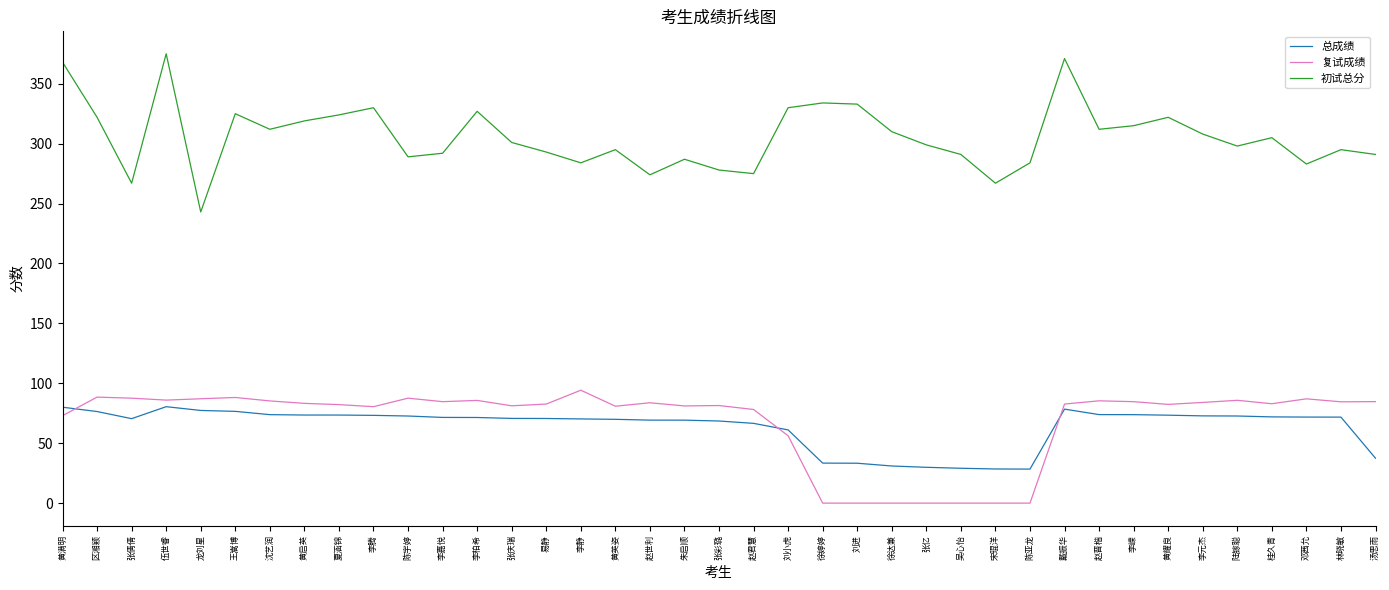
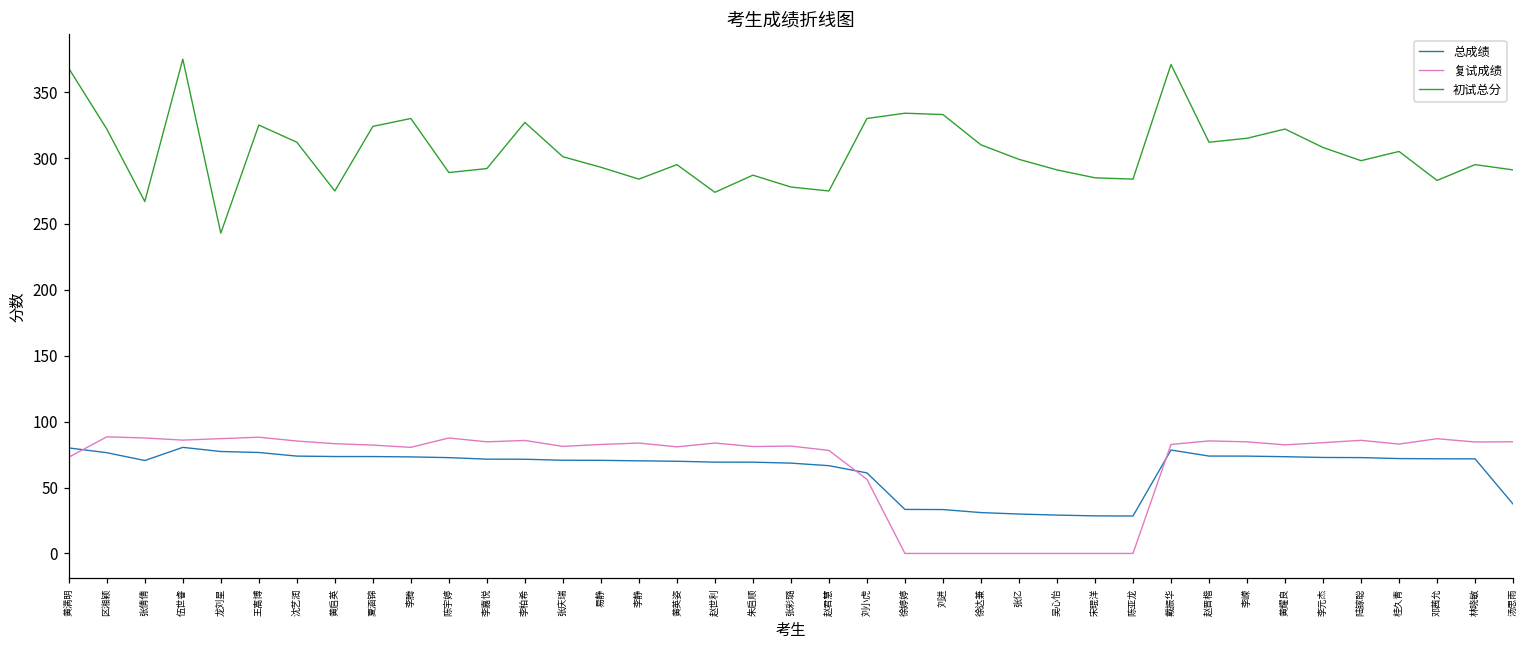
  {
    "总成绩": {
      "黄满明": 80,
      "区湘颖": 76,
      "张倩倩": 71,
      "伍世睿": 80,
      "龙刘星": 77,
      "王嵩博": 77,
      "沈艺润": 74,
      "黄启英": 74,
      "夏涵锦": 74,
      "李腾": 73,
      "陈宇婷": 73,
      "李嘉悦": 72,
      "李柏希": 71,
      "张庆瑞": 71,
      "易静": 71,
      "李静": 70,
      "黄英姿": 70,
      "赵世利": 69,
      "朱启顺": 69,
      "张彩璐": 69,
      "赵君慧": 67,
      "刘小虎": 61,
      "徐婷婷": 33,
      "刘进": 33,
      "徐达兼": 31,
      "张亿": 30,
      "吴心怡": 29,
      "宋琨洋": 29,
      "陈亚龙": 28,
      "戴振华": 78,
      "赵晋楷": 74,
      "李嵘": 74,
      "黄耀良": 73,
      "李元杰": 73,
      "陆镓聪": 73,
      "桂久青": 72,
      "邓茜允": 72,
      "林晓敏": 72,
      "汤思雨": 37
    },
    "复试成绩": {
      "黄满明": 73,
      "区湘颖": 88,
      "张倩倩": 88,
      "伍世睿": 86,
      "龙刘星": 87,
      "王嵩博": 88,
      "沈艺润": 85,
      "黄启英": 83,
      "夏涵锦": 82,
      "李腾": 80,
      "陈宇婷": 88,
      "李嘉悦": 85,
      "李柏希": 86,
      "张庆瑞": 81,
      "易静": 83,
-     "李静": 94,
+     "李静": 84,
      "黄英姿": 81,
      "赵世利": 84,
      "朱启顺": 81,
      "张彩璐": 81,
      "赵君慧": 78,
      "刘小虎": 56,
      "徐婷婷": 0,
      "刘进": 0,
      "徐达兼": 0,
      "张亿": 0,
      "吴心怡": 0,
      "宋琨洋": 0,
      "陈亚龙": 0,
      "戴振华": 83,
      "赵晋楷": 85,
      "李嵘": 85,
      "黄耀良": 82,
      "李元杰": 84,
      "陆镓聪": 86,
      "桂久青": 83,
      "邓茜允": 87,
      "林晓敏": 85,
      "汤思雨": 85
    },
    "初试总分": {
      "黄满明": 368,
      "区湘颖": 322,
      "张倩倩": 267,
      "伍世睿": 375,
      "龙刘星": 243,
      "王嵩博": 325,
      "沈艺润": 312,
-     "黄启英": 319,
+     "黄启英": 275,
      "夏涵锦": 324,
      "李腾": 330,
      "陈宇婷": 289,
      "李嘉悦": 292,
      "李柏希": 327,
      "张庆瑞": 301,
      "易静": 293,
      "李静": 284,
      "黄英姿": 295,
      "赵世利": 274,
      "朱启顺": 287,
      "张彩璐": 278,
      "赵君慧": 275,
      "刘小虎": 330,
      "徐婷婷": 334,
      "刘进": 333,
      "徐达兼": 310,
      "张亿": 299,
      "吴心怡": 291,
-     "宋琨洋": 267,
+     "宋琨洋": 285,
      "陈亚龙": 284,
      "戴振华": 371,
      "赵晋楷": 312,
      "李嵘": 315,
      "黄耀良": 322,
      "李元杰": 308,
      "陆镓聪": 298,
      "桂久青": 305,
      "邓茜允": 283,
      "林晓敏": 295,
      "汤思雨": 291
    }
  }
